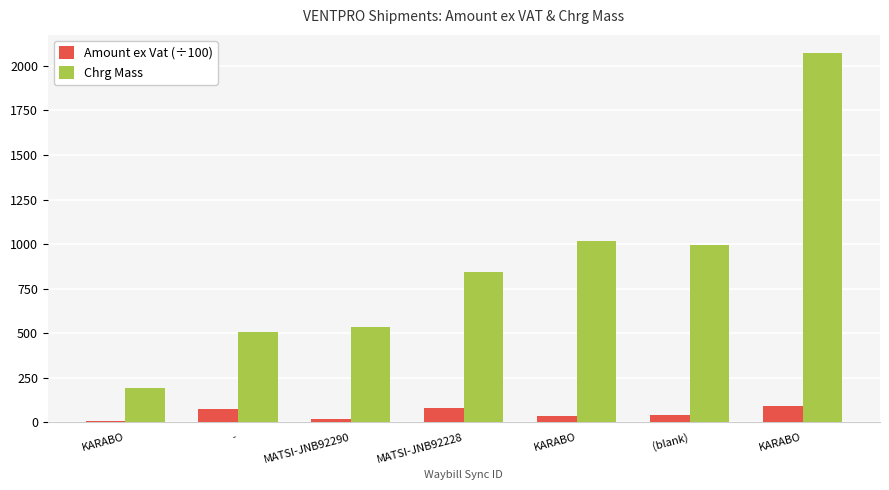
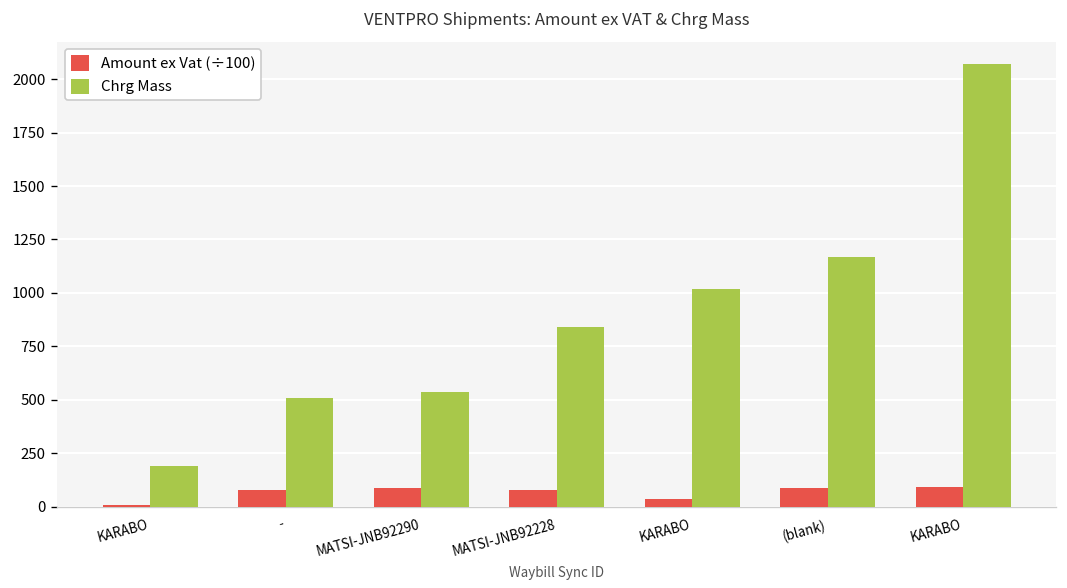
  {
    "Amount ex Vat (÷100)": {
      "-": 80,
-     "MATSI-JNB92290": 20,
+     "MATSI-JNB92290": 90,
      "MATSI-JNB92228": 80,
-     "(blank)": 40
+     "(blank)": 90
    },
    "Chrg Mass": {
      "-": 510,
      "MATSI-JNB92290": 530,
      "MATSI-JNB92228": 840,
-     "(blank)": 990
+     "(blank)": 1170
    }
  }
